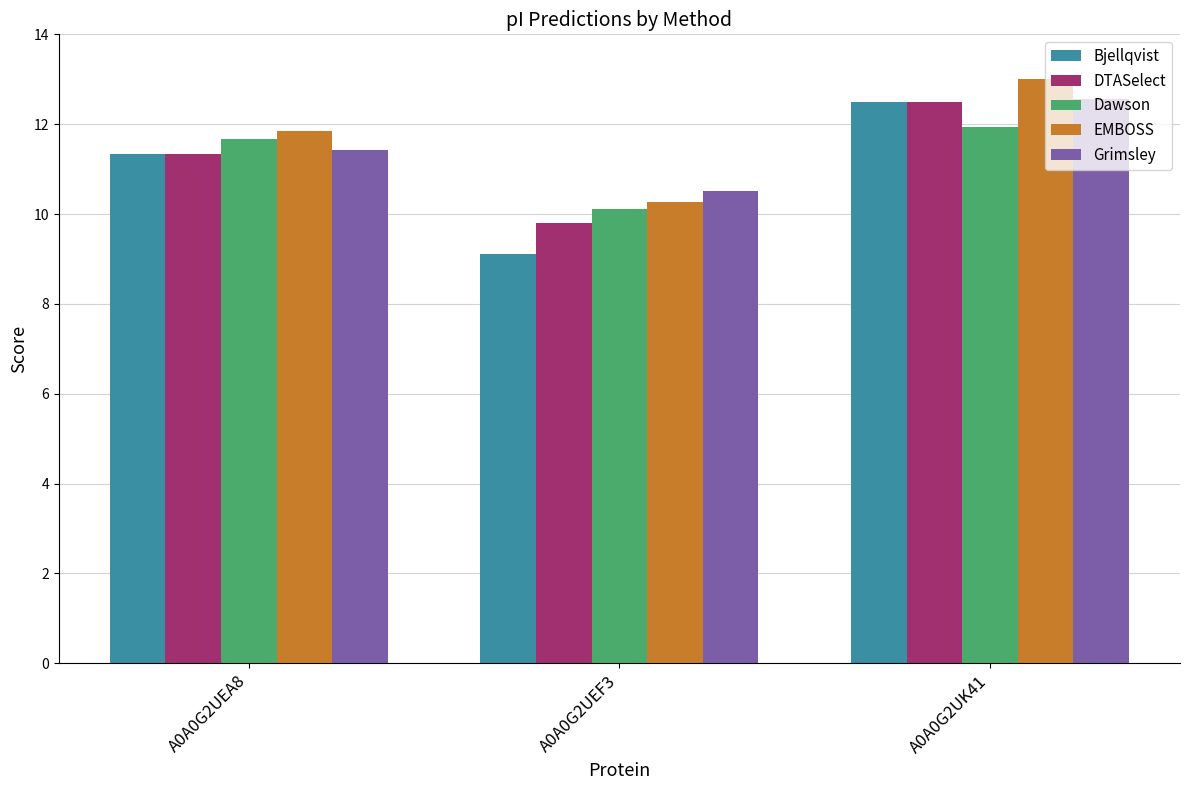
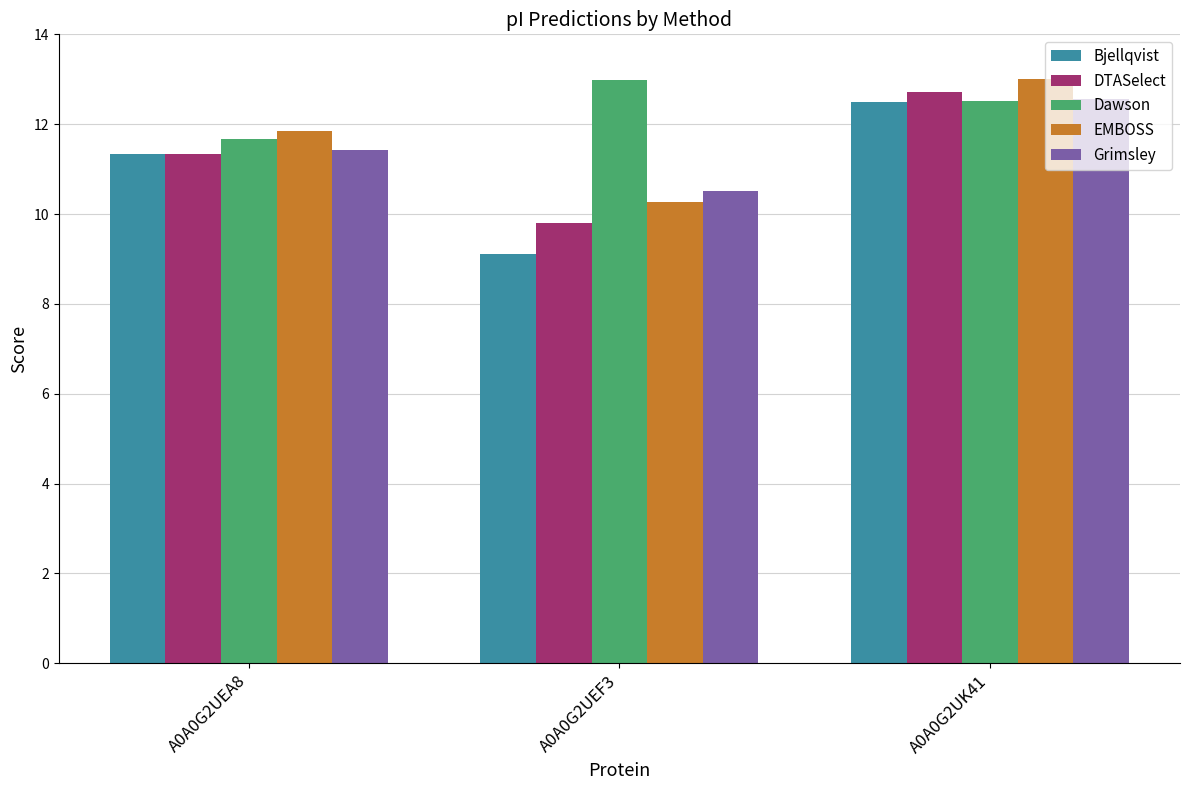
  {
    "Bjellqvist": {
      "A0A0G2UEA8": 11.3,
      "A0A0G2UEF3": 9.1,
      "A0A0G2UK41": 12.5
    },
    "DTASelect": {
      "A0A0G2UEA8": 11.3,
      "A0A0G2UEF3": 9.8,
-     "A0A0G2UK41": 12.5
+     "A0A0G2UK41": 12.7
    },
    "Dawson": {
      "A0A0G2UEA8": 11.7,
-     "A0A0G2UEF3": 10.1,
-     "A0A0G2UK41": 11.9
+     "A0A0G2UEF3": 13.0,
+     "A0A0G2UK41": 12.5
    },
    "EMBOSS": {
      "A0A0G2UEA8": 11.9,
      "A0A0G2UEF3": 10.3
    },
    "Grimsley": {
      "A0A0G2UEA8": 11.4,
      "A0A0G2UEF3": 10.5
    }
  }
